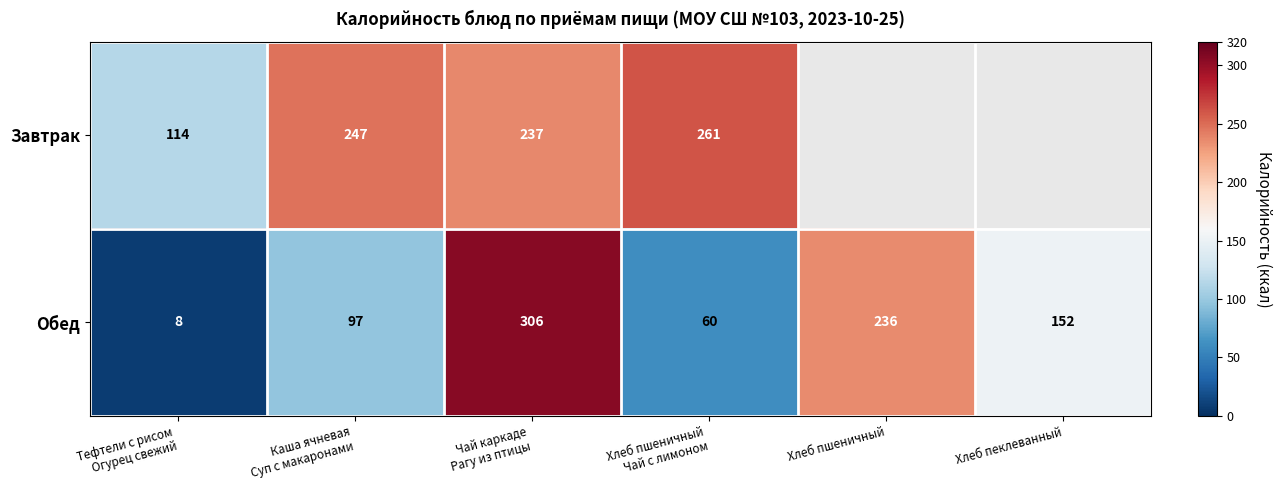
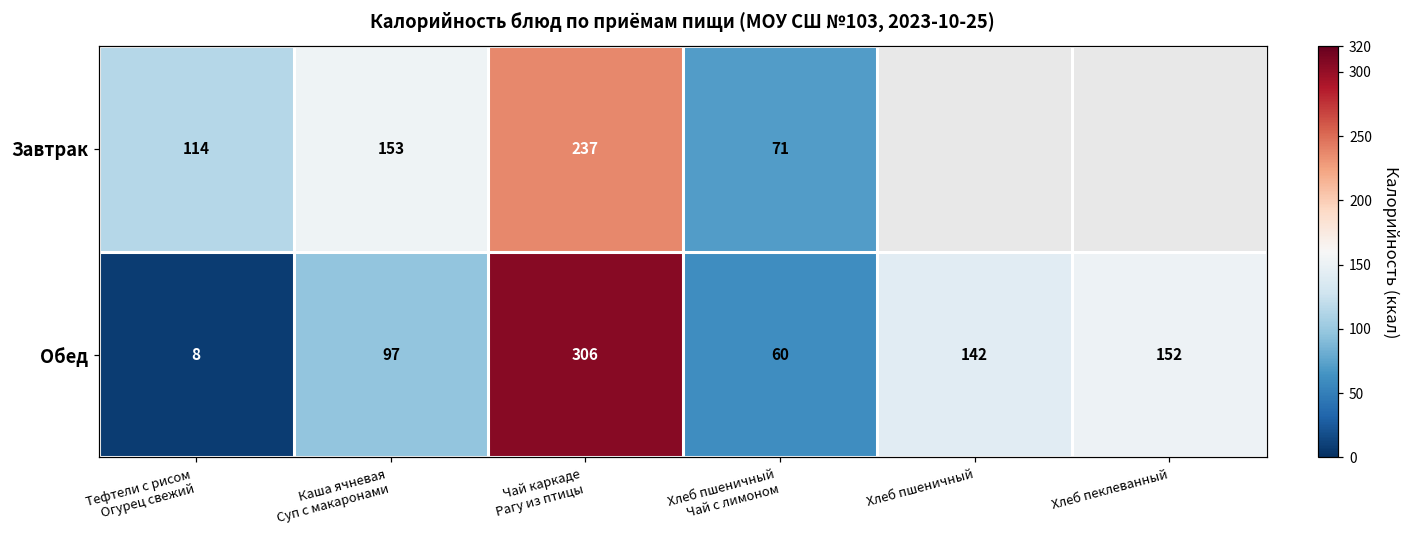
  {
    "Завтрак": {
      "Тефтели с рисом Огурец свежий": 114,
-     "Каша ячневая Суп с макаронами": 247,
+     "Каша ячневая Суп с макаронами": 153,
      "Чай каркаде Рагу из птицы": 237,
-     "Хлеб пшеничный Чай с лимоном": 261
+     "Хлеб пшеничный Чай с лимоном": 71
    },
    "Обед": {
      "Тефтели с рисом Огурец свежий": 8,
      "Каша ячневая Суп с макаронами": 97,
      "Чай каркаде Рагу из птицы": 306,
      "Хлеб пшеничный Чай с лимоном": 60,
-     "Хлеб пшеничный": 236,
+     "Хлеб пшеничный": 142,
      "Хлеб пеклеванный": 152
    }
  }
